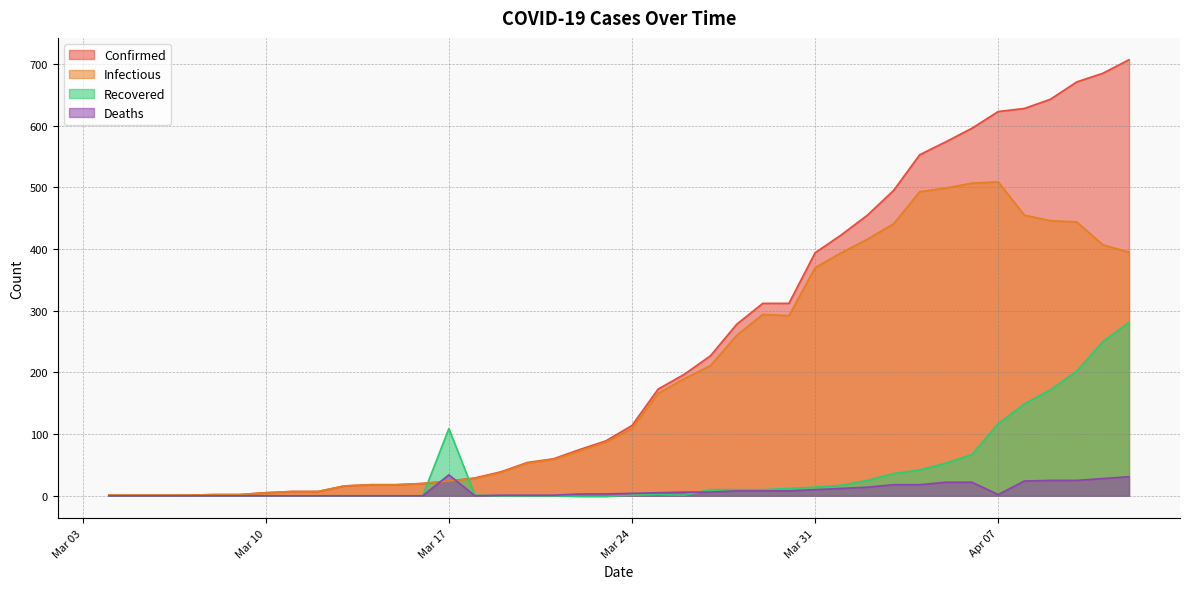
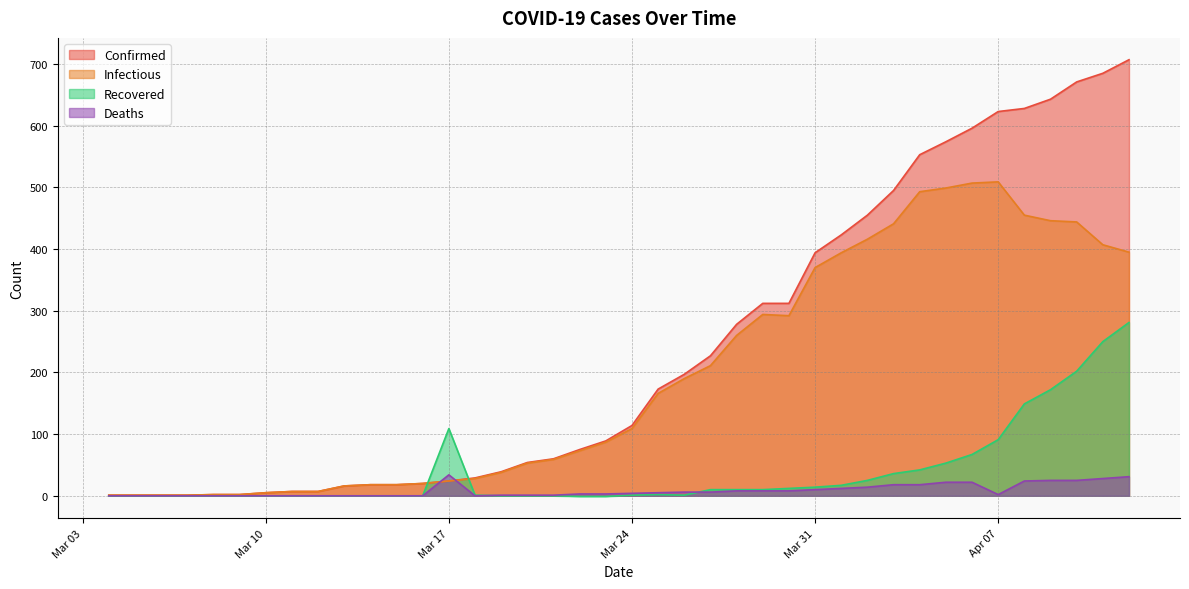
  {
    "Recovered": {
      "Mar 17": 110,
-     "Apr 07": 120
+     "Apr 07": 90
    },
    "Deaths": {
      "Mar 17": 30,
      "Apr 07": 0
    }
  }
